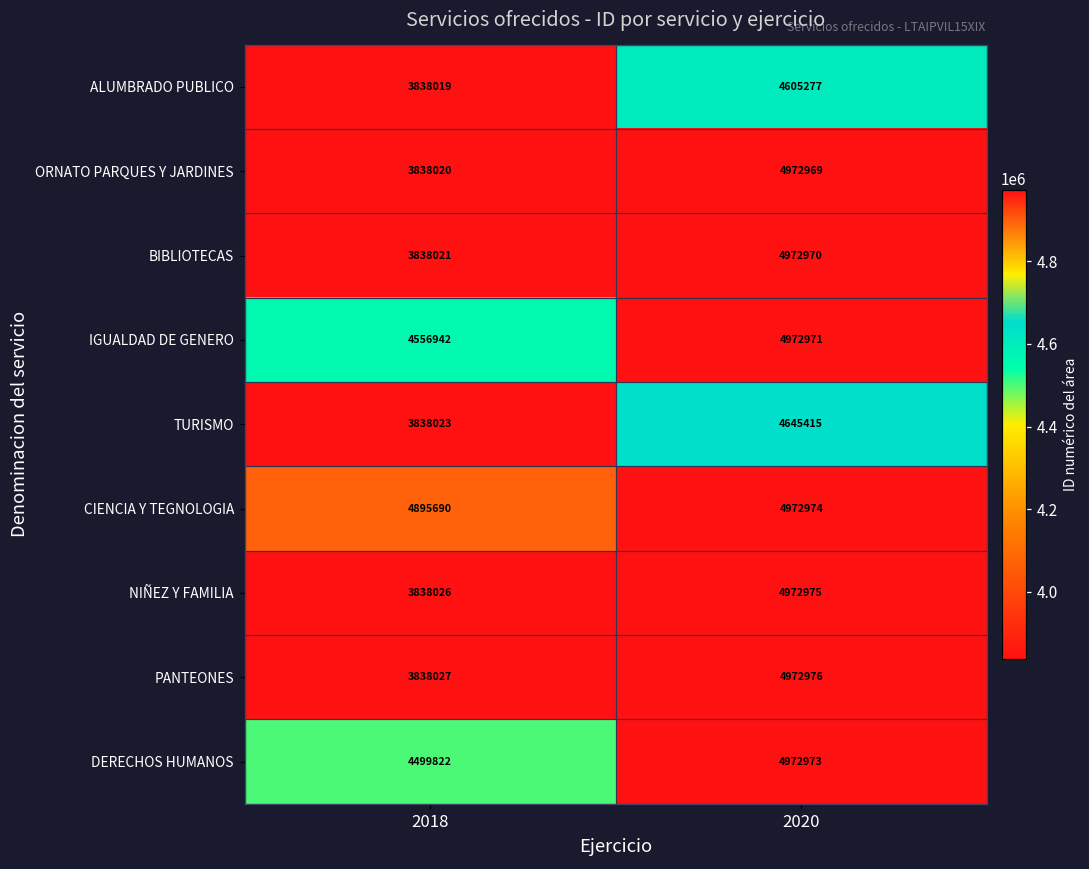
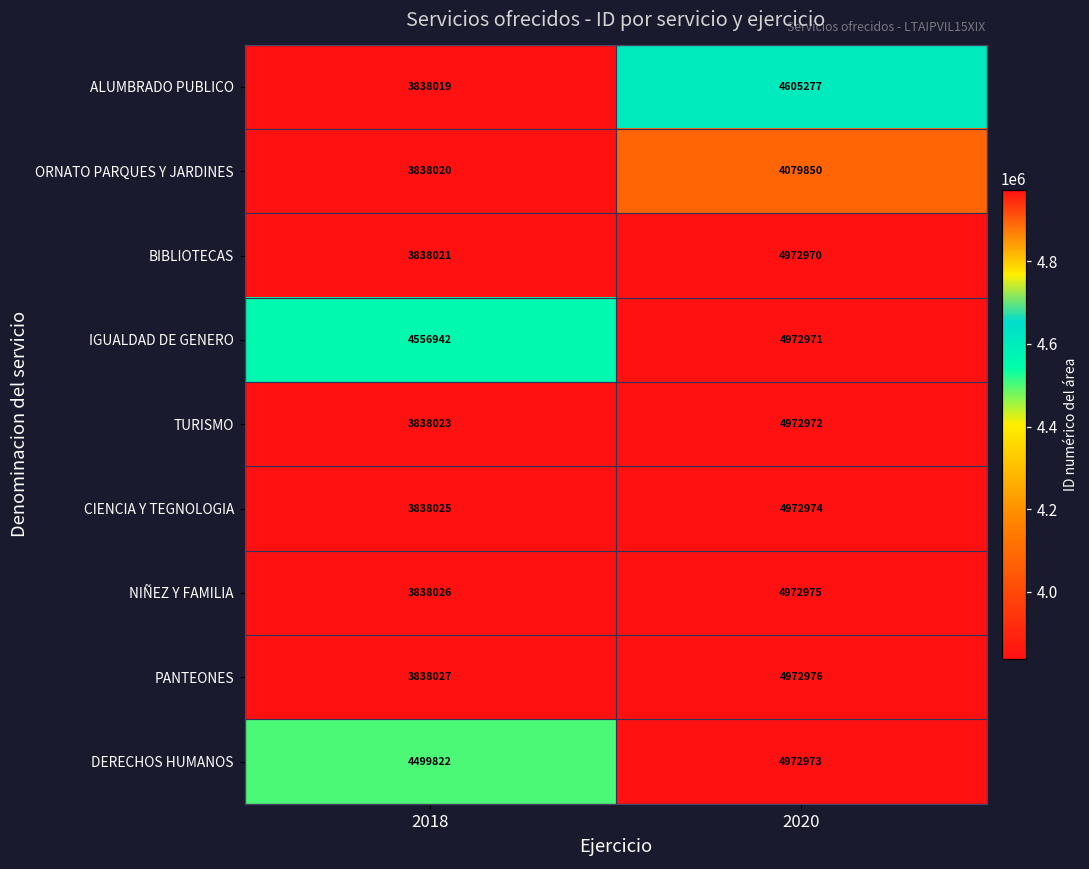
  {
    "ALUMBRADO PUBLICO": {
      "2018": 3838019,
      "2020": 4605277
    },
    "ORNATO PARQUES Y JARDINES": {
      "2018": 3838020,
-     "2020": 4972969
+     "2020": 4079850
    },
    "BIBLIOTECAS": {
      "2018": 3838021,
      "2020": 4972970
    },
    "IGUALDAD DE GENERO": {
      "2018": 4556942,
      "2020": 4972971
    },
    "TURISMO": {
      "2018": 3838023,
-     "2020": 4645415
+     "2020": 4972972
    },
    "CIENCIA Y TEGNOLOGIA": {
-     "2018": 4895690,
+     "2018": 3838025,
      "2020": 4972974
    },
    "NIÑEZ Y FAMILIA": {
      "2018": 3838026,
      "2020": 4972975
    },
    "PANTEONES": {
      "2018": 3838027,
      "2020": 4972976
    },
    "DERECHOS HUMANOS": {
      "2018": 4499822,
      "2020": 4972973
    }
  }
